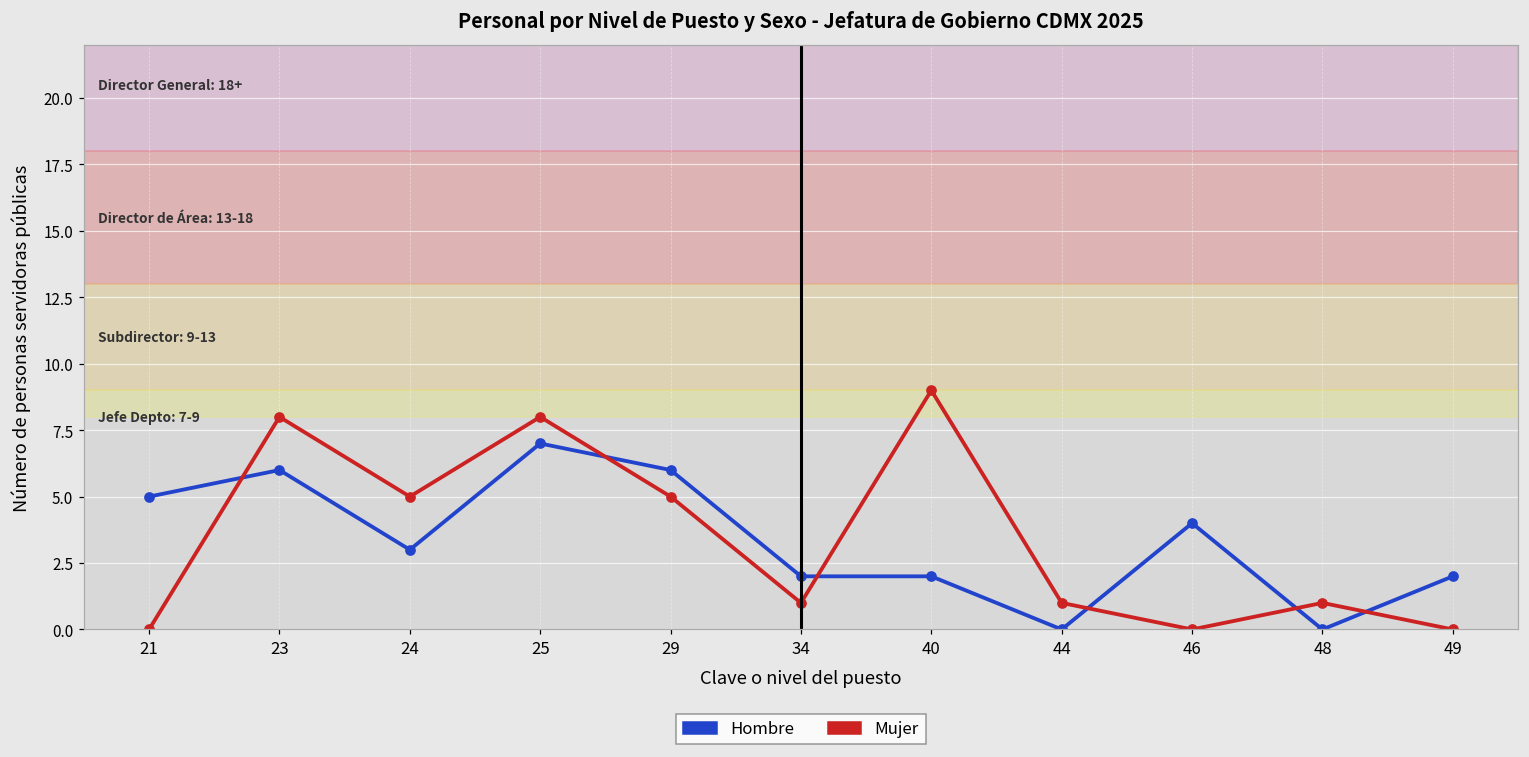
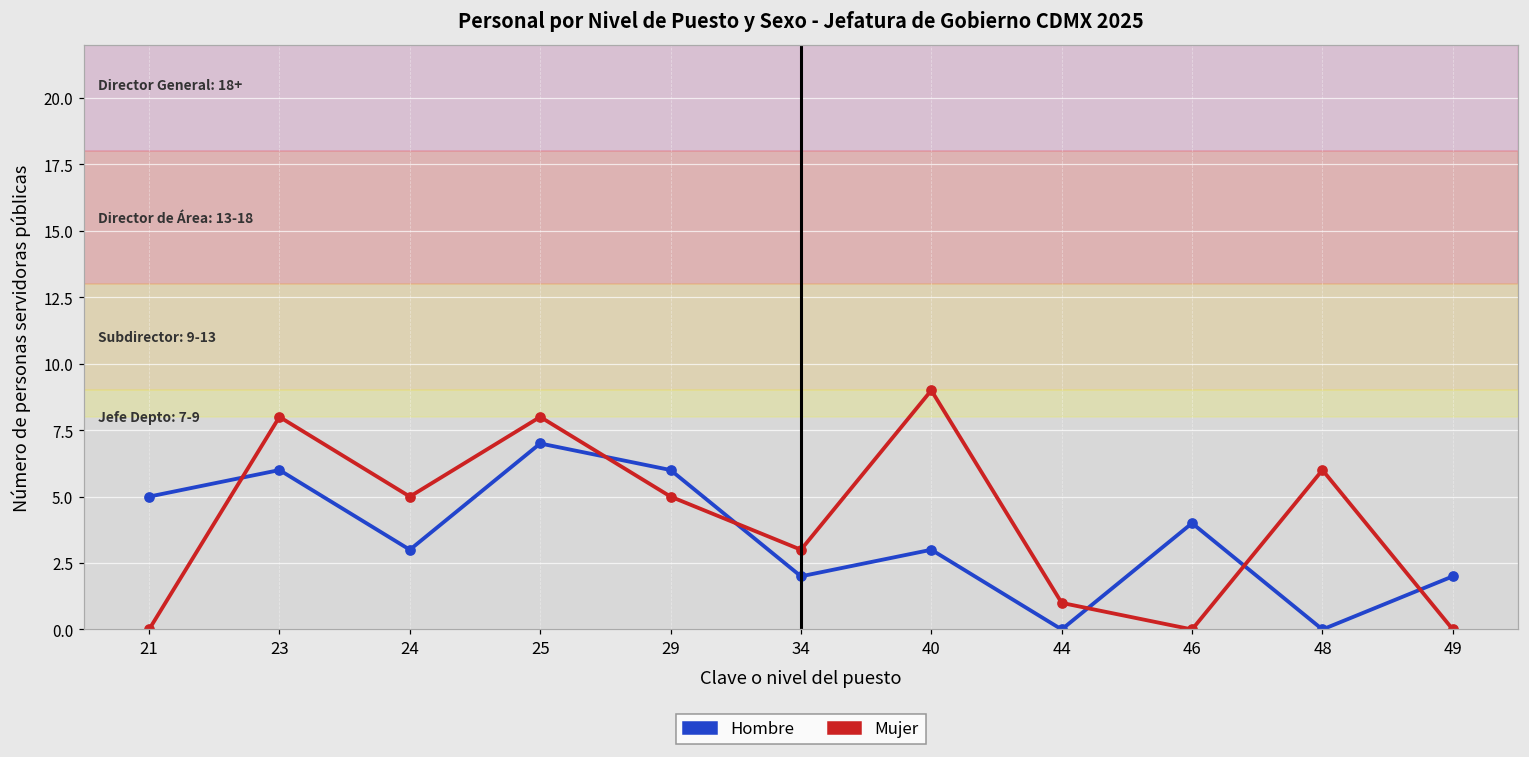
  {
    "Hombre": {
      "21": 5,
      "23": 6,
      "24": 3,
      "25": 7,
      "29": 6,
      "34": 2,
-     "40": 2,
+     "40": 3,
      "44": 0,
      "46": 4,
      "48": 0,
      "49": 2
    },
    "Mujer": {
      "21": 0,
      "23": 8,
      "24": 5,
      "25": 8,
      "29": 5,
-     "34": 1,
+     "34": 3,
      "40": 9,
      "44": 1,
      "46": 0,
-     "48": 1,
+     "48": 6,
      "49": 0
    }
  }
